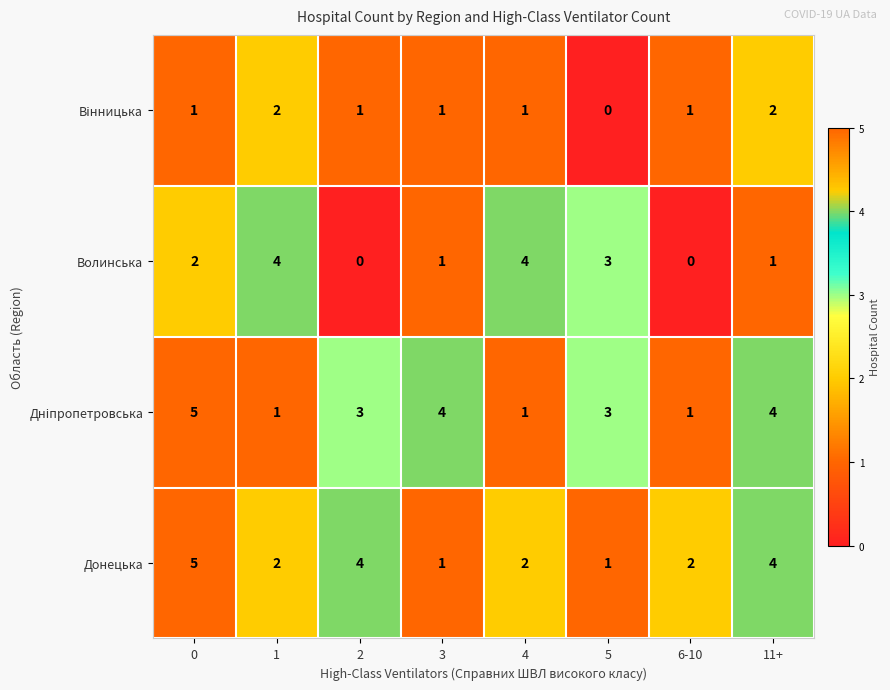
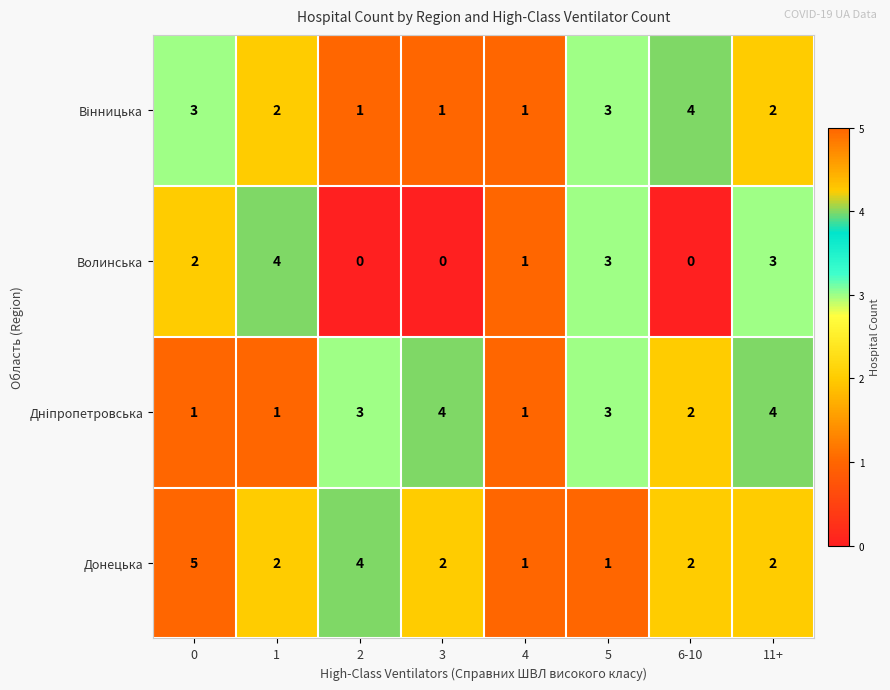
  {
    "Вінницька": {
-     "0": 1,
+     "0": 3,
      "1": 2,
      "2": 1,
      "3": 1,
      "4": 1,
-     "5": 0,
-     "6-10": 1,
+     "5": 3,
+     "6-10": 4,
      "11+": 2
    },
    "Волинська": {
      "0": 2,
      "1": 4,
      "2": 0,
-     "3": 1,
-     "4": 4,
+     "3": 0,
+     "4": 1,
      "5": 3,
      "6-10": 0,
-     "11+": 1
+     "11+": 3
    },
    "Дніпропетровська": {
-     "0": 5,
+     "0": 1,
      "1": 1,
      "2": 3,
      "3": 4,
      "4": 1,
      "5": 3,
-     "6-10": 1,
+     "6-10": 2,
      "11+": 4
    },
    "Донецька": {
      "0": 5,
      "1": 2,
      "2": 4,
-     "3": 1,
-     "4": 2,
+     "3": 2,
+     "4": 1,
      "5": 1,
      "6-10": 2,
-     "11+": 4
+     "11+": 2
    }
  }
